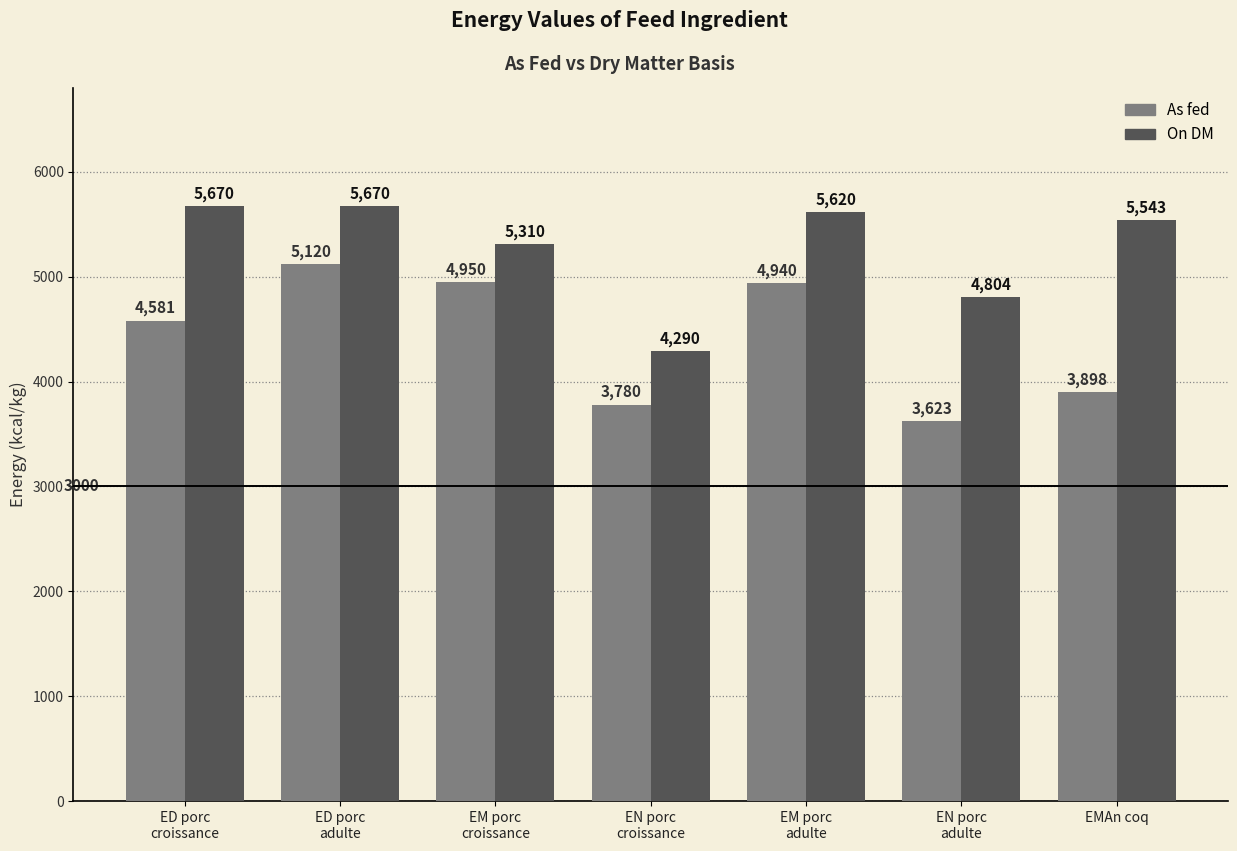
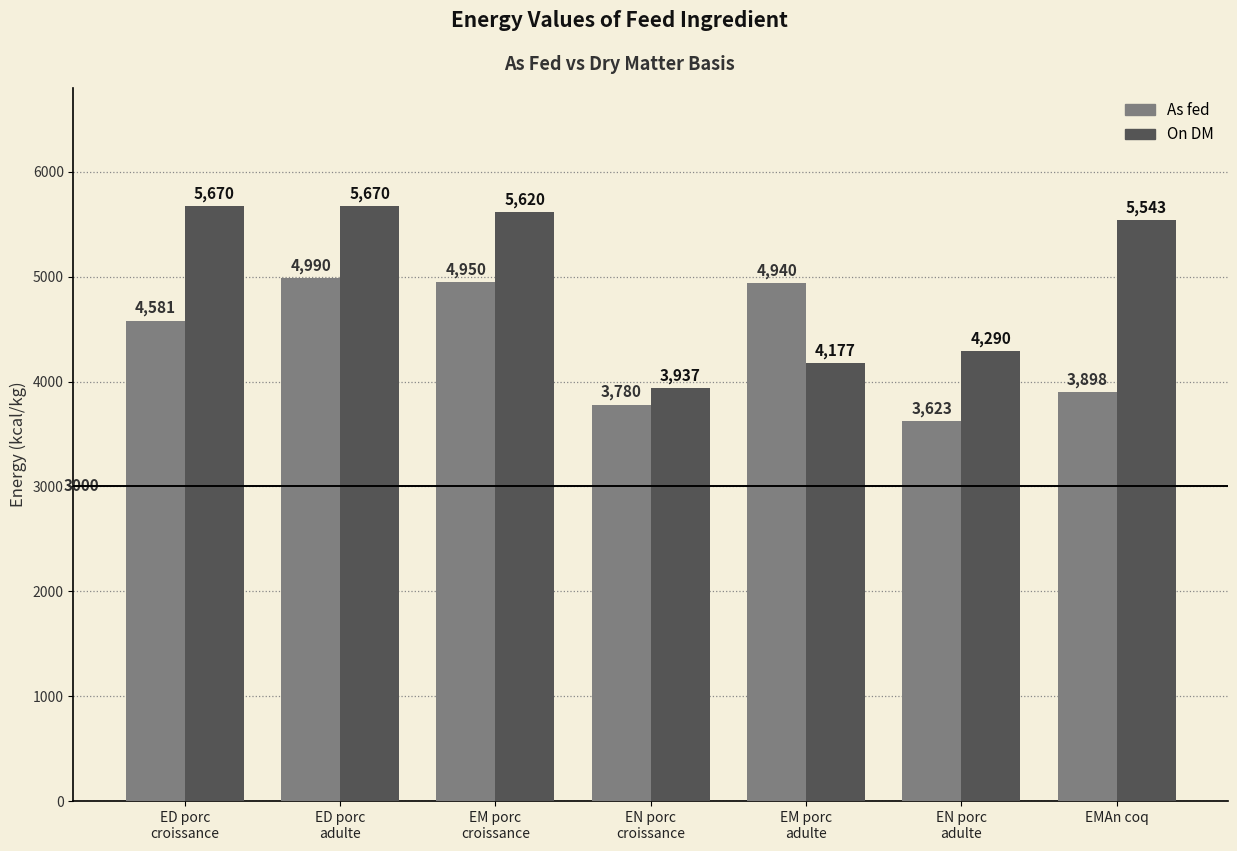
  {
    "As fed": {
      "ED porc croissance": "4,581",
-     "ED porc adulte": "5,120",
+     "ED porc adulte": "4,990",
      "EM porc croissance": "4,950",
      "EN porc croissance": "3,780",
      "EM porc adulte": "4,940",
      "EN porc adulte": "3,623",
      "EMAn coq": "3,898"
    },
    "On DM": {
      "ED porc croissance": "5,670",
      "ED porc adulte": "5,670",
-     "EM porc croissance": "5,310",
-     "EN porc croissance": "4,290",
-     "EM porc adulte": "5,620",
-     "EN porc adulte": "4,804",
+     "EM porc croissance": "5,620",
+     "EN porc croissance": "3,937",
+     "EM porc adulte": "4,177",
+     "EN porc adulte": "4,290",
      "EMAn coq": "5,543"
    }
  }
